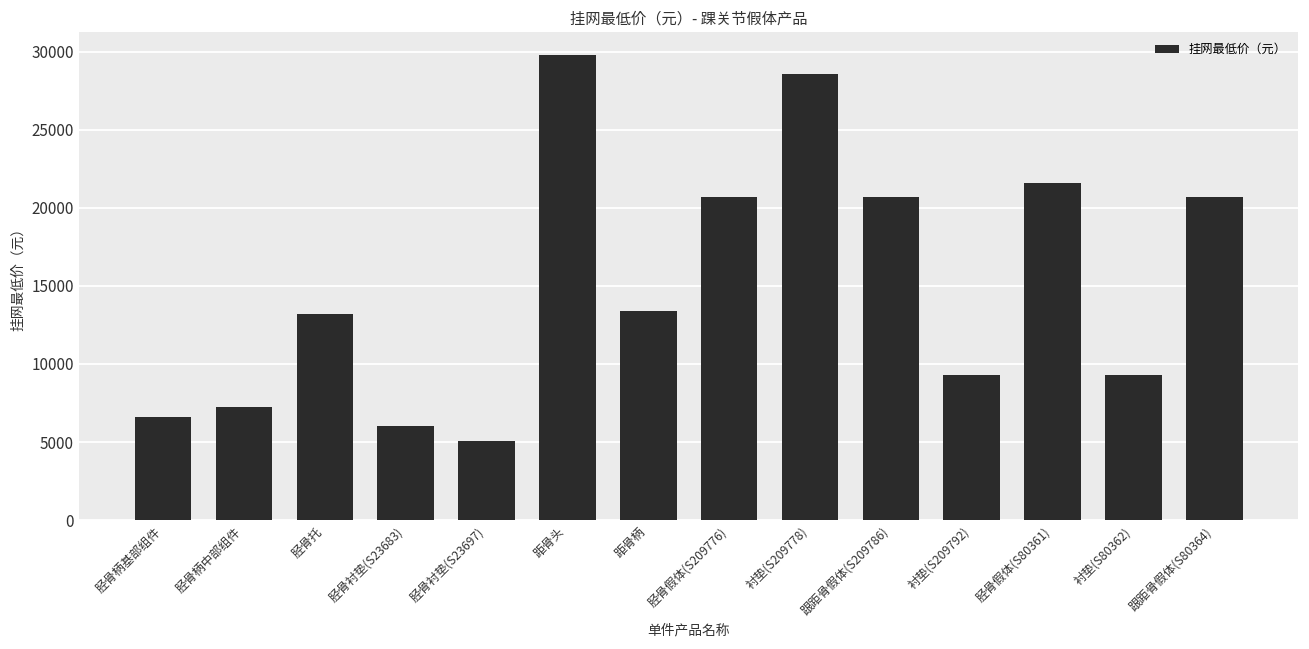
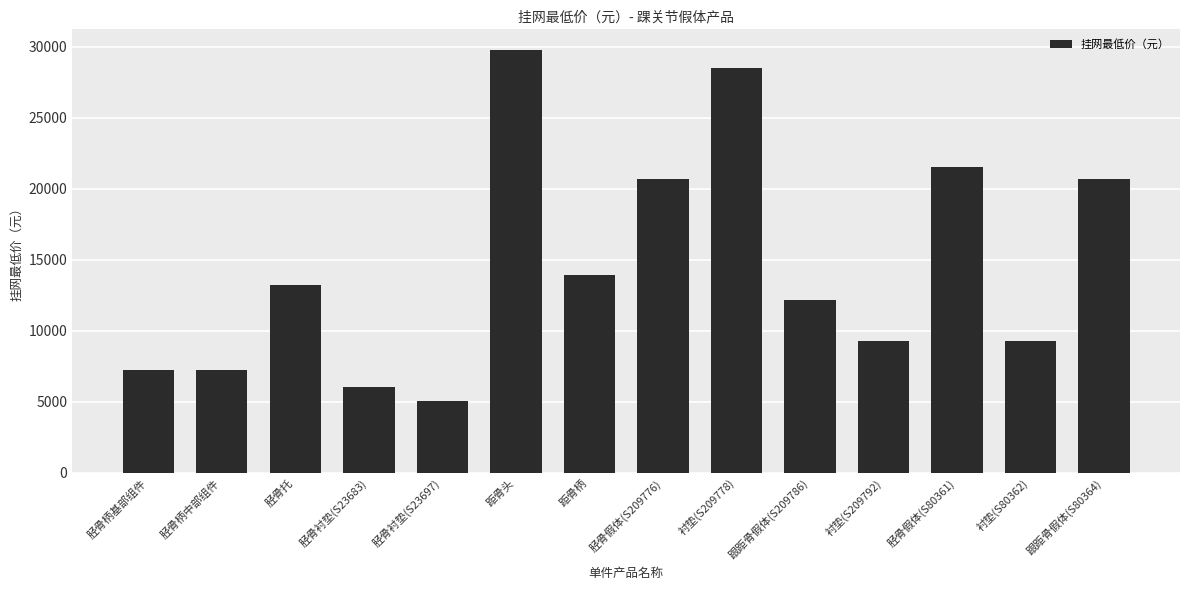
  {
-   "胫骨柄基部组件": 6600,
+   "胫骨柄基部组件": 7200,
    "胫骨柄中部组件": 7200,
    "胫骨托": 13200,
    "胫骨衬垫(S23683)": 6100,
    "胫骨衬垫(S23697)": 5000,
    "距骨头": 29700,
-   "距骨柄": 13400,
+   "距骨柄": 14000,
    "胫骨假体(S209776)": 20700,
    "衬垫(S209778)": 28500,
-   "跟距骨假体(S209786)": 20700,
+   "跟距骨假体(S209786)": 12200,
    "衬垫(S209792)": 9300,
    "胫骨假体(S80361)": 21600,
    "衬垫(S80362)": 9300,
    "跟距骨假体(S80364)": 20700
  }
